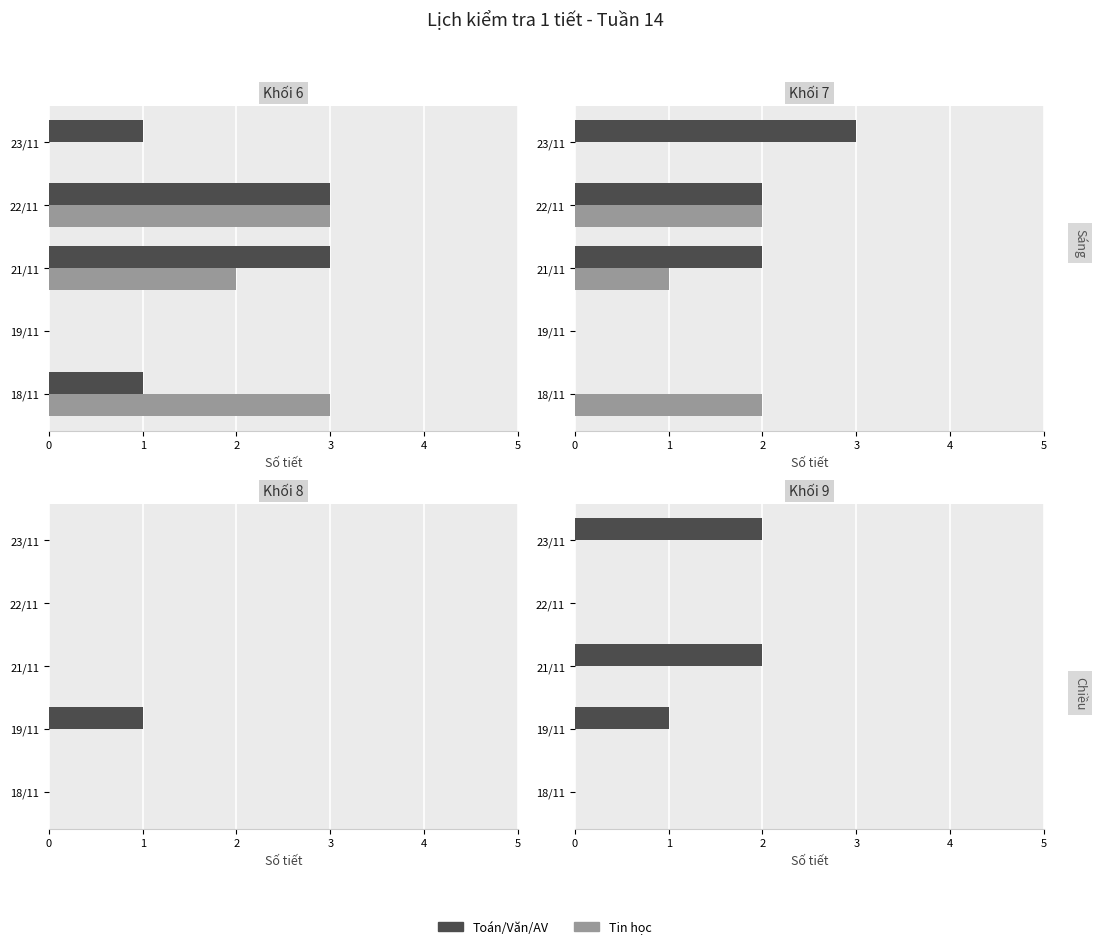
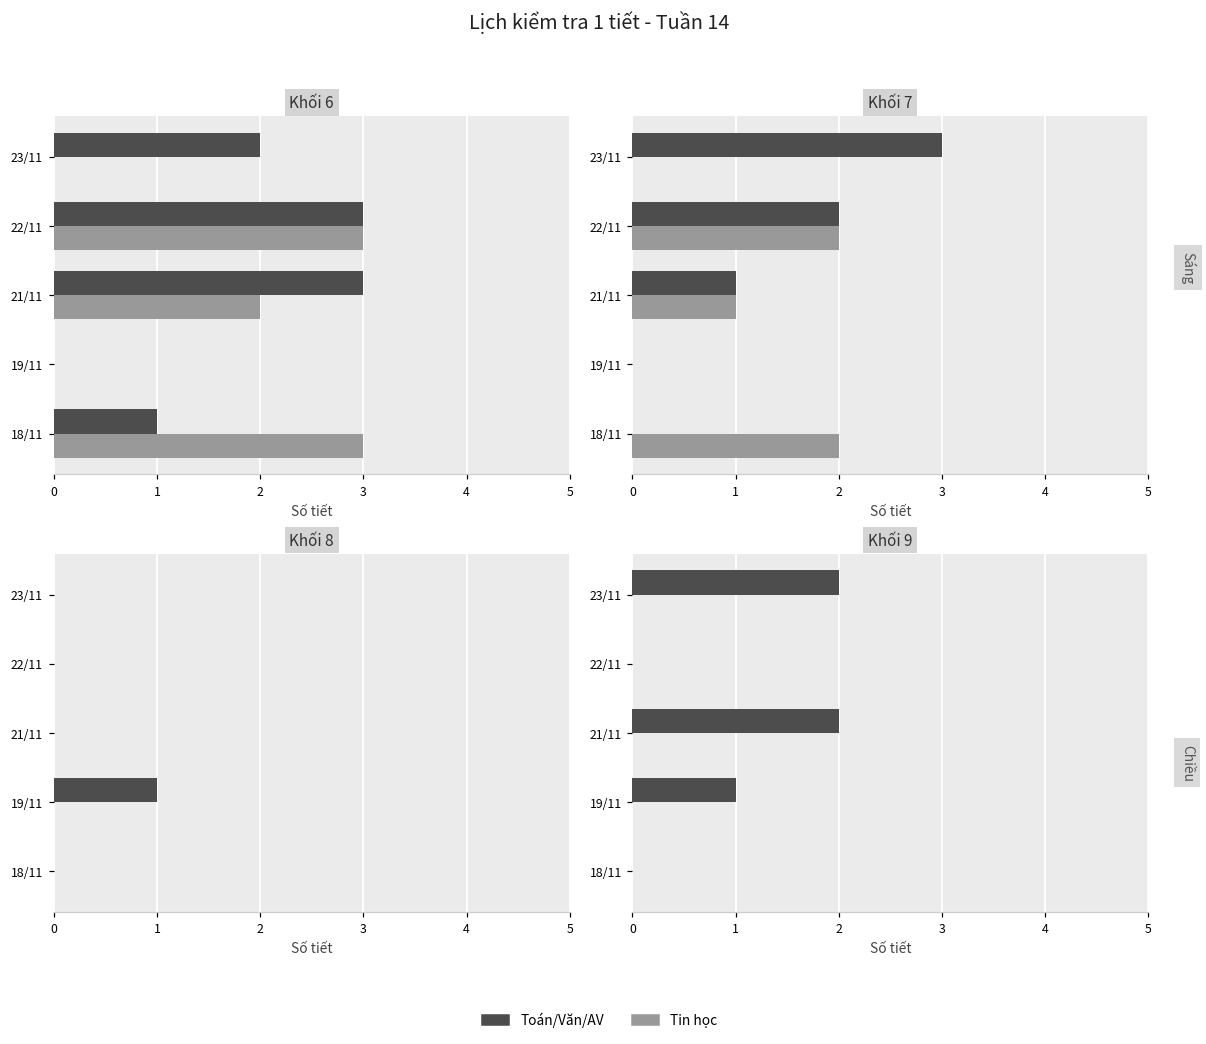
  {
    "Khối 6": {
      "Toán/Văn/AV": {
-       "23/11": 1,
+       "23/11": 2,
        "22/11": 3,
        "21/11": 3,
        "19/11": 0,
        "18/11": 1
      },
      "Tin học": {
        "23/11": 0,
        "22/11": 3,
        "21/11": 2,
        "19/11": 0,
        "18/11": 3
      }
    },
    "Khối 7": {
      "Toán/Văn/AV": {
        "23/11": 3,
        "22/11": 2,
-       "21/11": 2,
+       "21/11": 1,
        "19/11": 0,
        "18/11": 0
      },
      "Tin học": {
        "23/11": 0,
        "22/11": 2,
        "21/11": 1,
        "19/11": 0,
        "18/11": 2
      }
    },
    "Khối 8": {
      "Toán/Văn/AV": {
        "23/11": 0.0,
        "22/11": 0.0,
        "21/11": 0.0,
        "19/11": 1.0,
        "18/11": 0.0
      },
      "Tin học": {
        "23/11": 0.0,
        "22/11": 0.0,
        "21/11": 0.0,
        "19/11": 0.0,
        "18/11": 0.0
      }
    },
    "Khối 9": {
      "Toán/Văn/AV": {
        "23/11": 2.0,
        "22/11": 0.0,
        "21/11": 2.0,
        "19/11": 1.0,
        "18/11": 0.0
      },
      "Tin học": {
        "23/11": 0.0,
        "22/11": 0.0,
        "21/11": 0.0,
        "19/11": 0.0,
        "18/11": 0.0
      }
    }
  }
